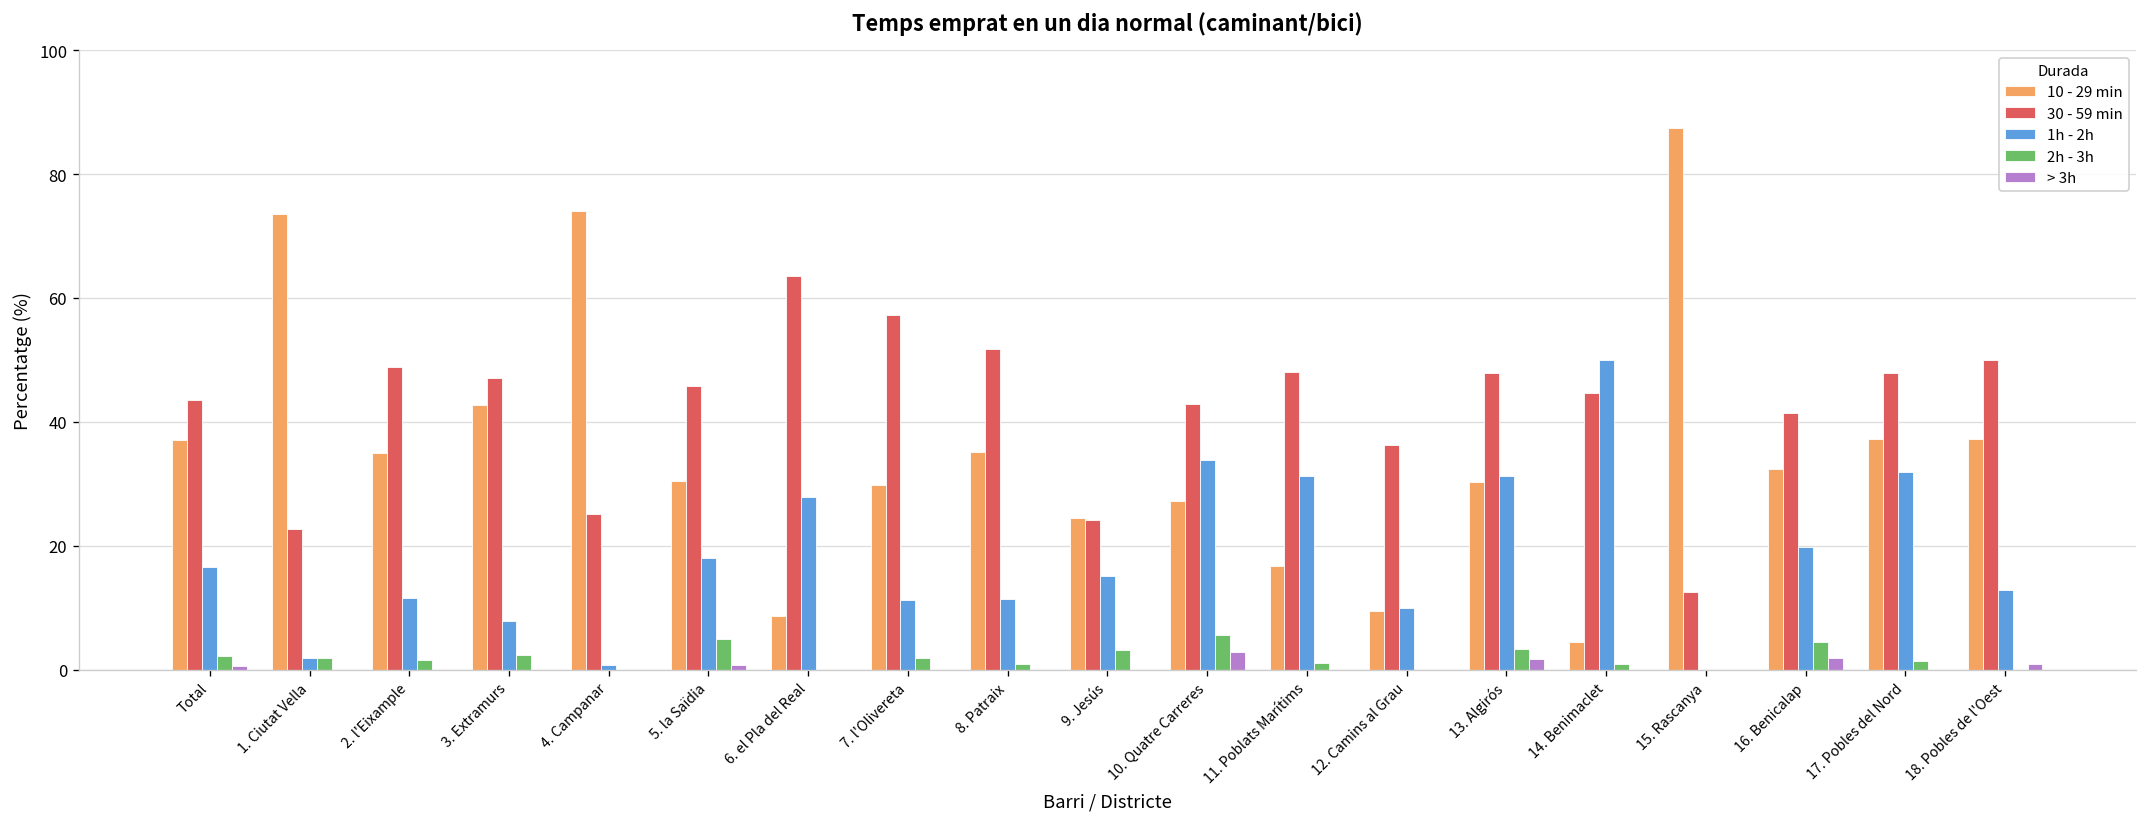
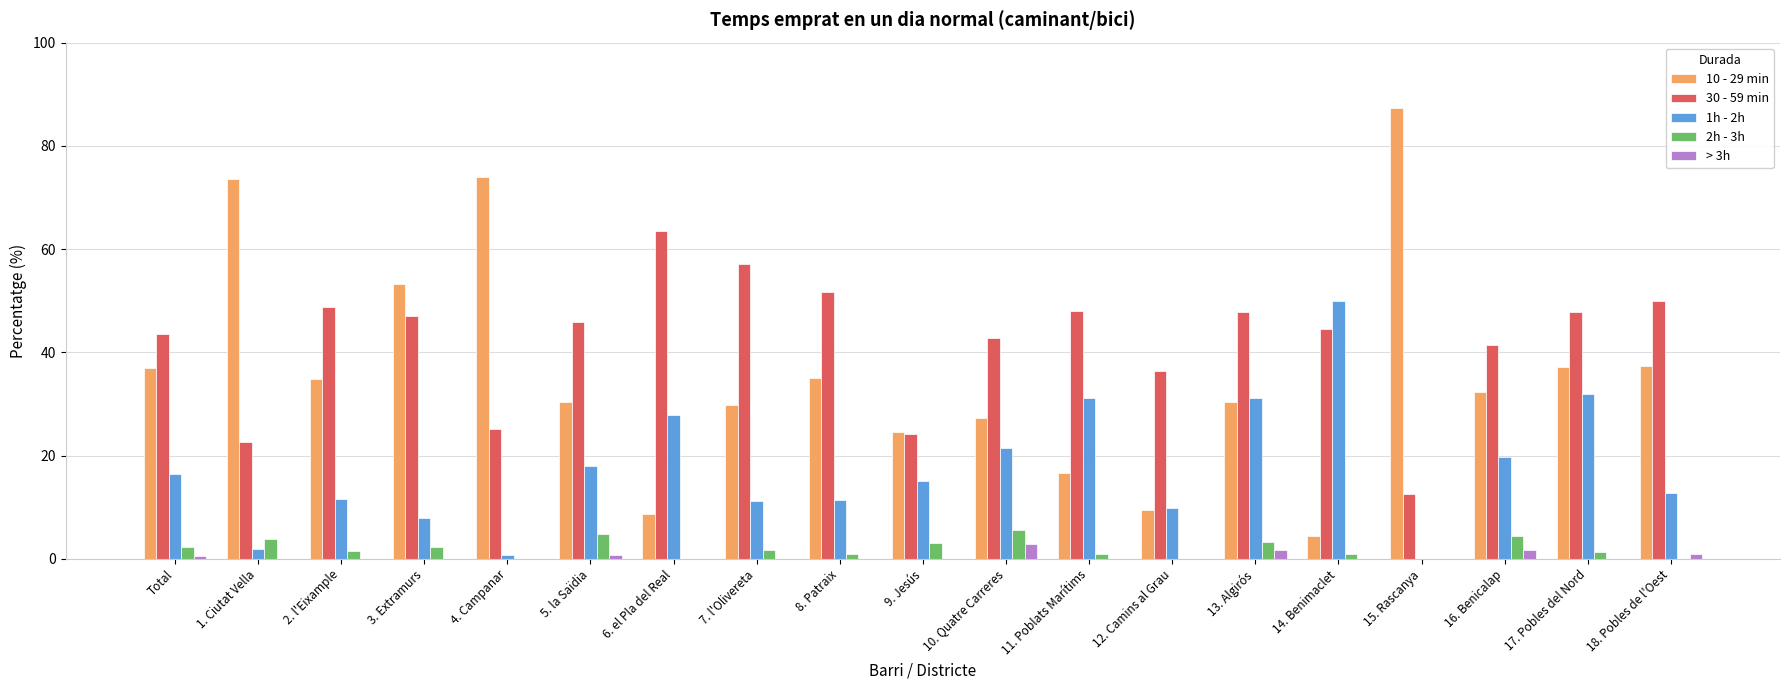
  {
    "10 - 29 min": {
      "Total": 37,
      "1. Ciutat Vella": 74,
      "2. l'Eixample": 35,
-     "3. Extramurs": 43,
+     "3. Extramurs": 53,
      "4. Campanar": 74,
      "5. la Saïdia": 30,
      "6. el Pla del Real": 9,
      "7. l'Olivereta": 30,
      "8. Patraix": 35,
      "9. Jesús": 25,
      "10. Quatre Carreres": 27,
      "11. Poblats Marítims": 17,
      "12. Camins al Grau": 10,
      "13. Algirós": 30,
      "14. Benimaclet": 5,
      "15. Rascanya": 87,
      "16. Benicalap": 32,
      "17. Pobles del Nord": 37,
      "18. Pobles de l'Oest": 37
    },
    "30 - 59 min": {
      "Total": 44,
      "1. Ciutat Vella": 23,
      "2. l'Eixample": 49,
      "3. Extramurs": 47,
      "4. Campanar": 25,
      "5. la Saïdia": 46,
      "6. el Pla del Real": 64,
      "7. l'Olivereta": 57,
      "8. Patraix": 52,
      "9. Jesús": 24,
      "10. Quatre Carreres": 43,
      "11. Poblats Marítims": 48,
      "12. Camins al Grau": 36,
      "13. Algirós": 48,
      "14. Benimaclet": 45,
      "15. Rascanya": 13,
      "16. Benicalap": 41,
      "17. Pobles del Nord": 48,
      "18. Pobles de l'Oest": 50
    },
    "1h - 2h": {
      "Total": 17,
      "1. Ciutat Vella": 2,
      "2. l'Eixample": 12,
      "3. Extramurs": 8,
      "4. Campanar": 1,
      "5. la Saïdia": 18,
      "6. el Pla del Real": 28,
      "7. l'Olivereta": 11,
      "8. Patraix": 11,
      "9. Jesús": 15,
-     "10. Quatre Carreres": 34,
+     "10. Quatre Carreres": 22,
      "11. Poblats Marítims": 31,
      "12. Camins al Grau": 10,
      "13. Algirós": 31,
      "14. Benimaclet": 50,
      "15. Rascanya": 0,
      "16. Benicalap": 20,
      "17. Pobles del Nord": 32,
      "18. Pobles de l'Oest": 13
    },
    "2h - 3h": {
      "Total": 2,
-     "1. Ciutat Vella": 2,
+     "1. Ciutat Vella": 4,
      "2. l'Eixample": 2,
      "3. Extramurs": 2,
      "4. Campanar": 0,
      "5. la Saïdia": 5,
      "6. el Pla del Real": 0,
      "7. l'Olivereta": 2,
      "8. Patraix": 1,
      "9. Jesús": 3,
      "10. Quatre Carreres": 6,
      "11. Poblats Marítims": 1,
      "12. Camins al Grau": 0,
      "13. Algirós": 3,
      "14. Benimaclet": 1,
      "15. Rascanya": 0,
      "16. Benicalap": 5,
      "17. Pobles del Nord": 1,
      "18. Pobles de l'Oest": 0
    },
    "> 3h": {
      "Total": 1,
      "1. Ciutat Vella": 0,
      "2. l'Eixample": 0,
      "3. Extramurs": 0,
      "4. Campanar": 0,
      "5. la Saïdia": 1,
      "6. el Pla del Real": 0,
      "7. l'Olivereta": 0,
      "8. Patraix": 0,
      "9. Jesús": 0,
      "10. Quatre Carreres": 3,
      "11. Poblats Marítims": 0,
      "12. Camins al Grau": 0,
      "13. Algirós": 2,
      "14. Benimaclet": 0,
      "15. Rascanya": 0,
      "16. Benicalap": 2,
      "17. Pobles del Nord": 0,
      "18. Pobles de l'Oest": 1
    }
  }
